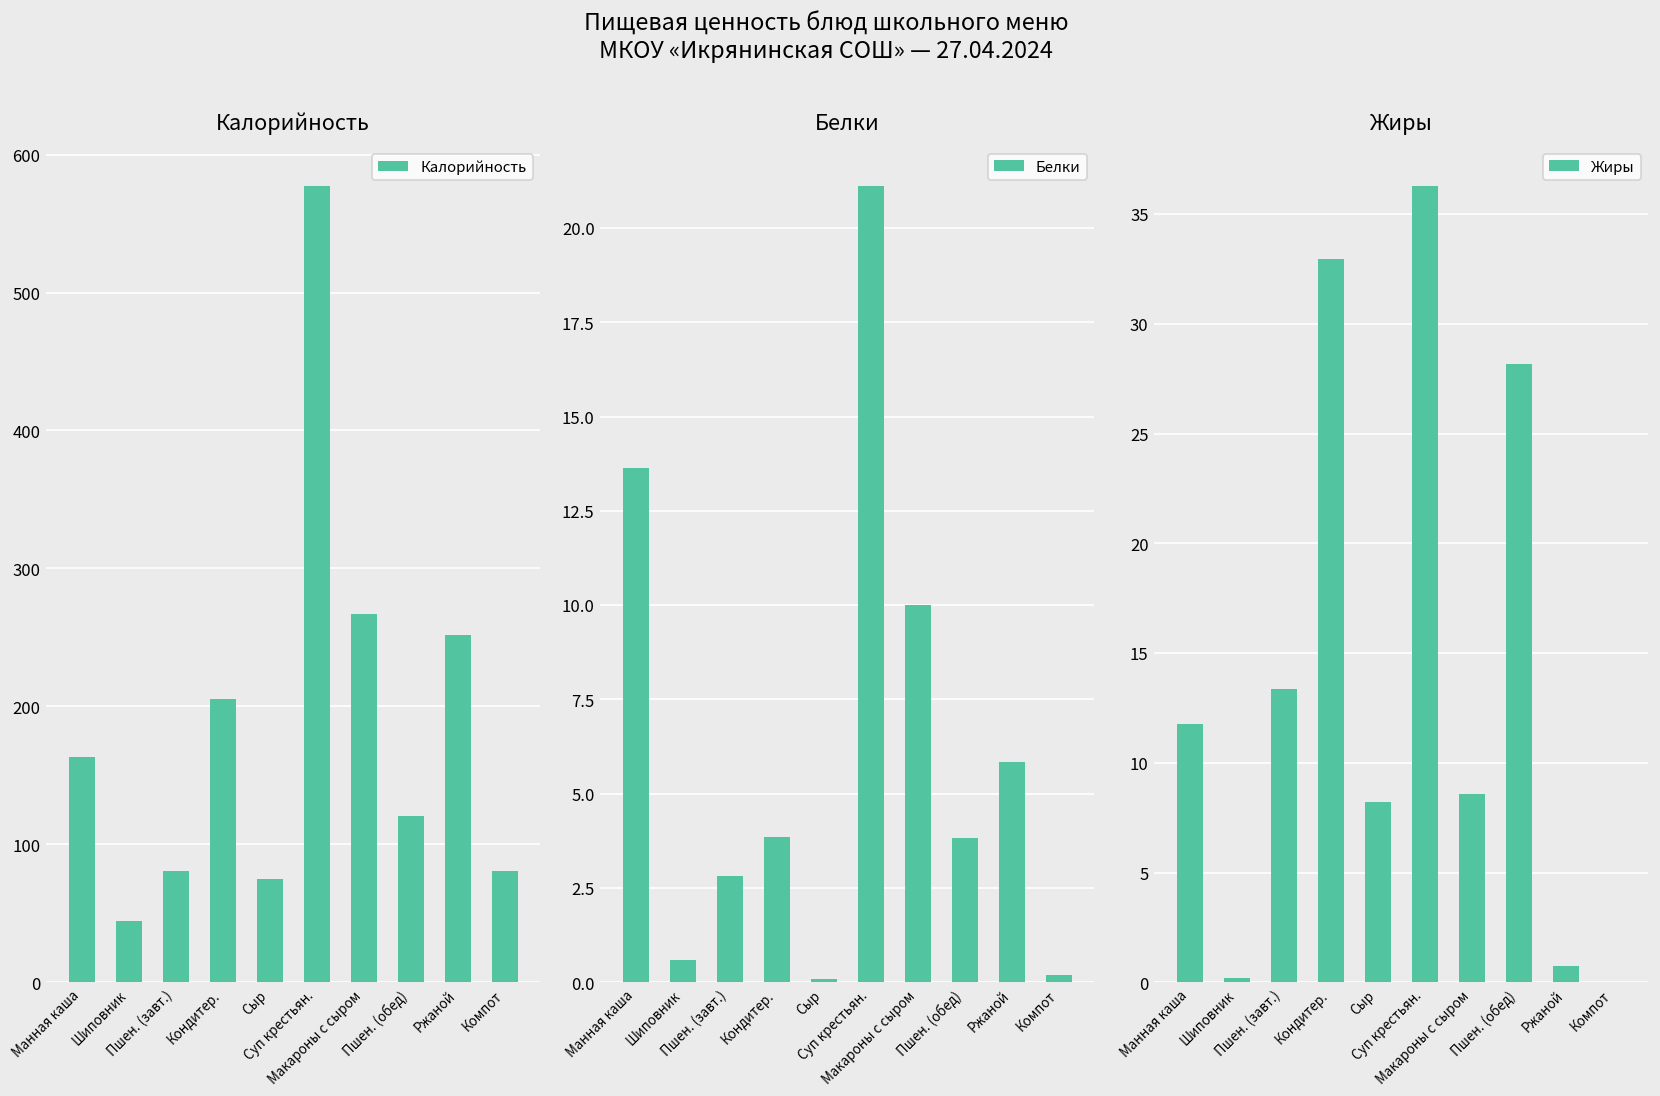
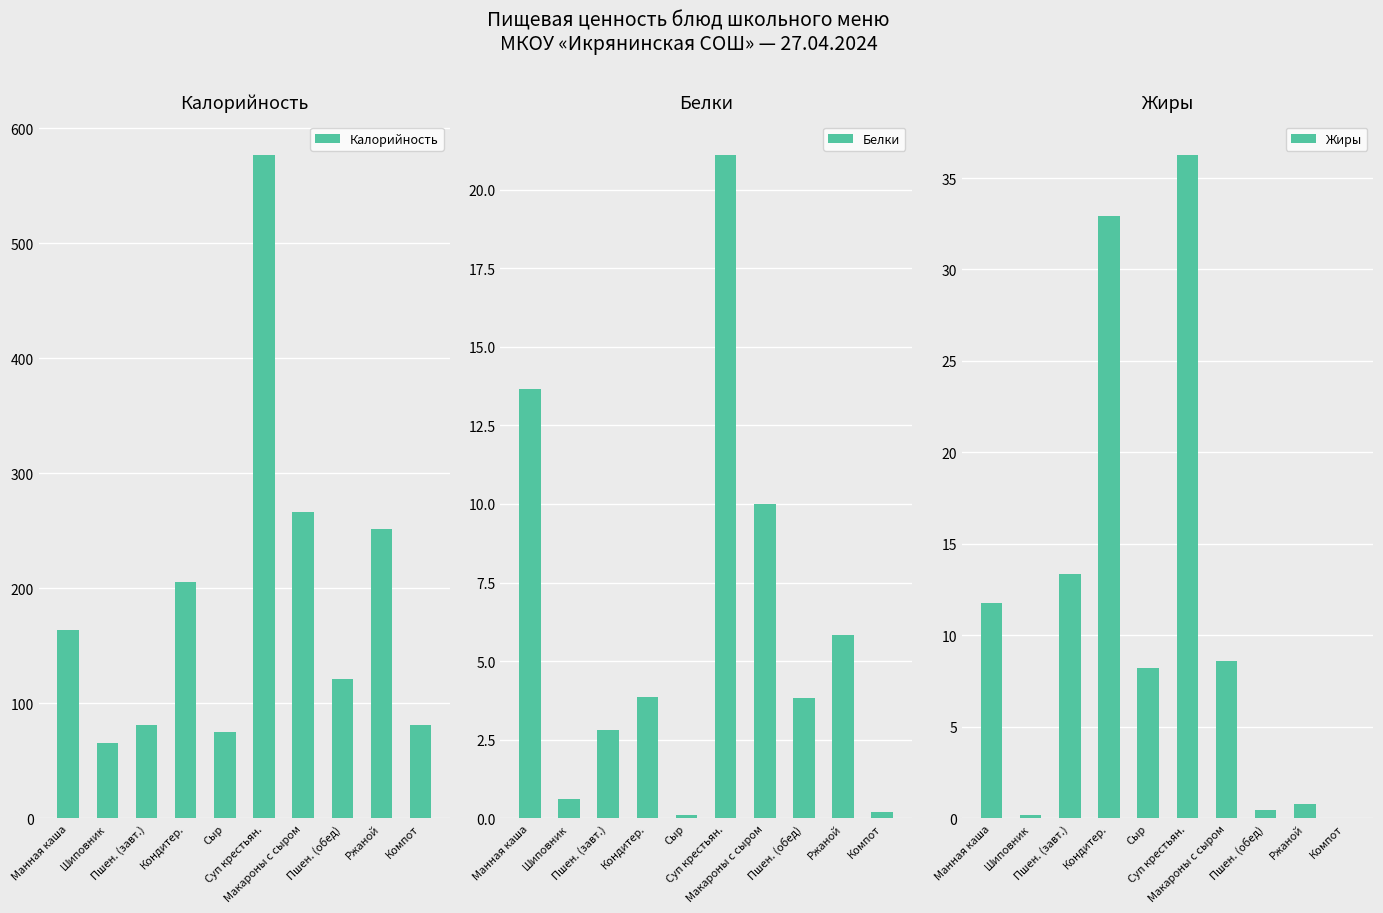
  {
    "Калорийность": {
      "Манная каша": 164,
-     "Шиповник": 45,
+     "Шиповник": 65,
      "Пшен. (завт.)": 81,
      "Кондитер.": 206,
      "Сыр": 75,
      "Суп крестьян.": 577,
      "Макароны с сыром": 267,
      "Пшен. (обед)": 121,
      "Ржаной": 252,
      "Компот": 81
    },
    "Белки": {
      "Манная каша": 13.7,
      "Шиповник": 0.6,
      "Пшен. (завт.)": 2.8,
      "Кондитер.": 3.9,
      "Сыр": 0.1,
      "Суп крестьян.": 21.1,
      "Макароны с сыром": 10.0,
      "Пшен. (обед)": 3.8,
      "Ржаной": 5.8,
      "Компот": 0.2
    },
    "Жиры": {
      "Манная каша": 11.8,
      "Шиповник": 0.2,
      "Пшен. (завт.)": 13.4,
      "Кондитер.": 32.9,
      "Сыр": 8.2,
      "Суп крестьян.": 36.3,
      "Макароны с сыром": 8.6,
-     "Пшен. (обед)": 28.2,
+     "Пшен. (обед)": 0.5,
      "Ржаной": 0.8,
      "Компот": 0.0
    }
  }
